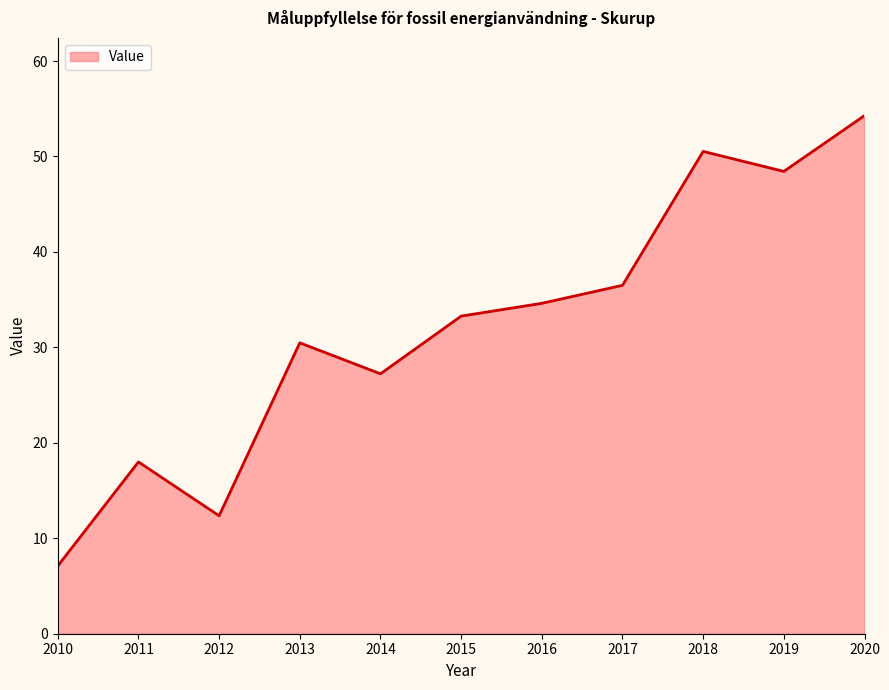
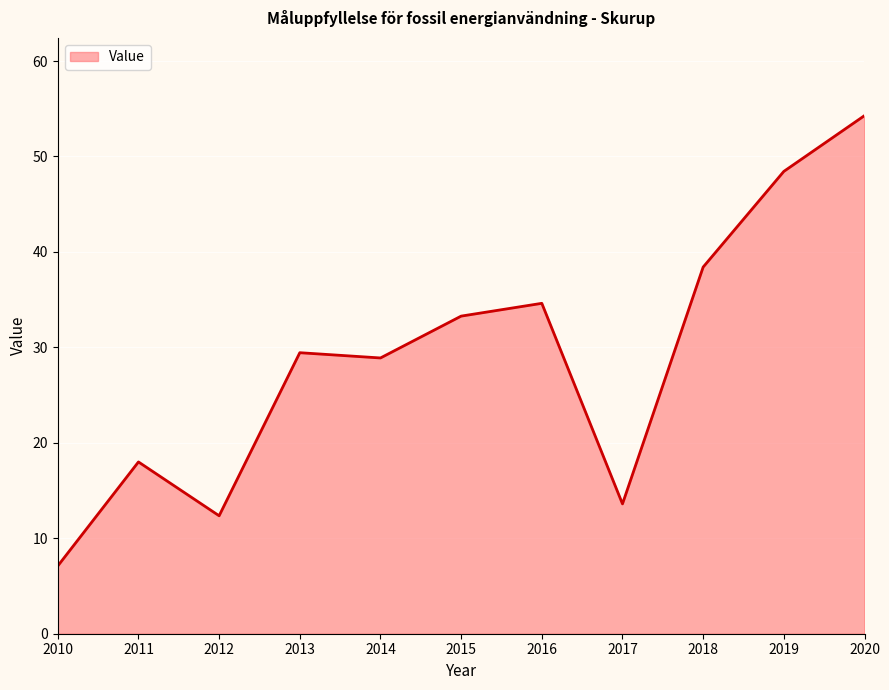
  {
    "2010": 7,
    "2011": 18,
    "2012": 12,
-   "2013": 30,
-   "2014": 27,
+   "2013": 29,
+   "2014": 29,
    "2015": 33,
    "2016": 35,
-   "2017": 37,
-   "2018": 51,
+   "2017": 14,
+   "2018": 38,
    "2019": 48,
    "2020": 54
  }
